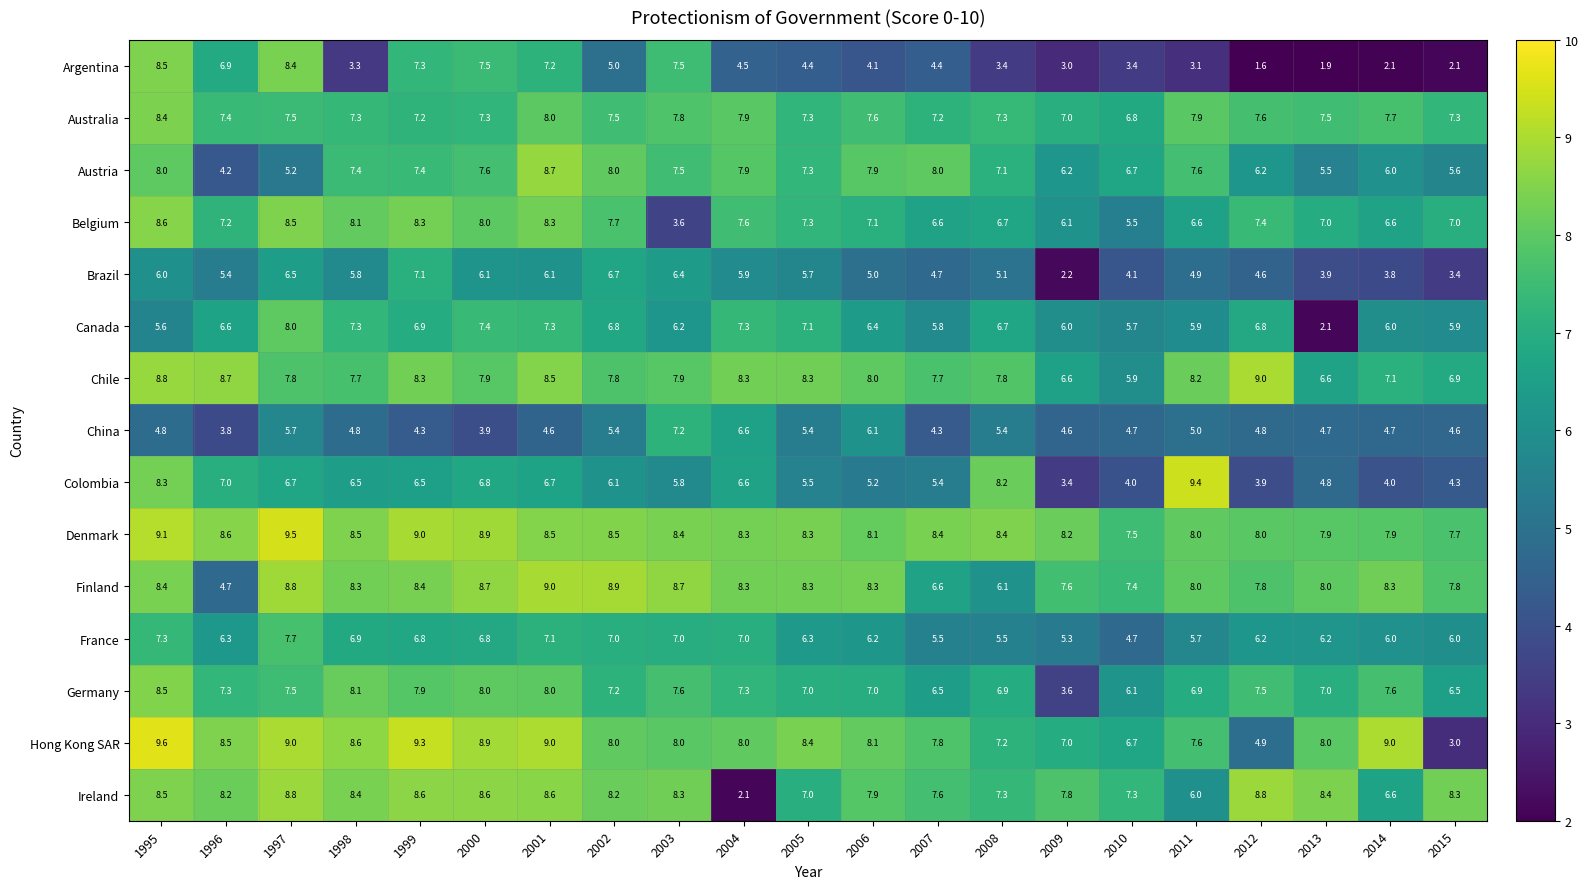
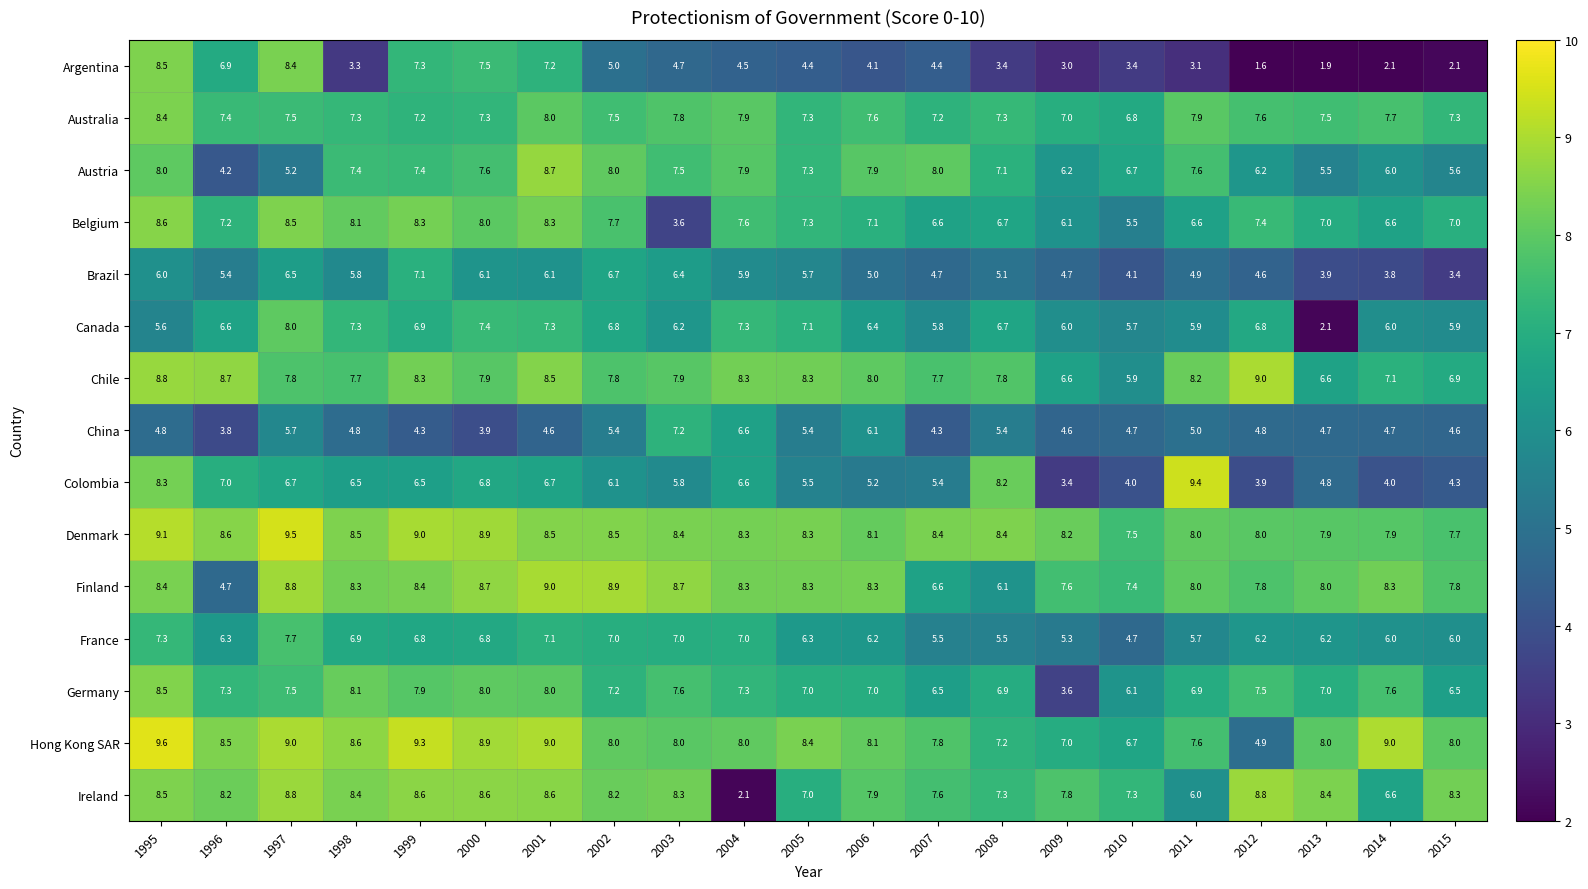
  {
    "Argentina": {
      "1995": 8.5,
      "1996": 6.9,
      "1997": 8.4,
      "1998": 3.3,
      "1999": 7.3,
      "2000": 7.5,
      "2001": 7.2,
      "2002": 5.0,
-     "2003": 7.5,
+     "2003": 4.7,
      "2004": 4.5,
      "2005": 4.4,
      "2006": 4.1,
      "2007": 4.4,
      "2008": 3.4,
      "2009": 3.0,
      "2010": 3.4,
      "2011": 3.1,
      "2012": 1.6,
      "2013": 1.9,
      "2014": 2.1,
      "2015": 2.1
    },
    "Brazil": {
      "1995": 6.0,
      "1996": 5.4,
      "1997": 6.5,
      "1998": 5.8,
      "1999": 7.1,
      "2000": 6.1,
      "2001": 6.1,
      "2002": 6.7,
      "2003": 6.4,
      "2004": 5.9,
      "2005": 5.7,
      "2006": 5.0,
      "2007": 4.7,
      "2008": 5.1,
-     "2009": 2.2,
+     "2009": 4.7,
      "2010": 4.1,
      "2011": 4.9,
      "2012": 4.6,
      "2013": 3.9,
      "2014": 3.8,
      "2015": 3.4
    },
    "Hong Kong SAR": {
      "1995": 9.6,
      "1996": 8.5,
      "1997": 9.0,
      "1998": 8.6,
      "1999": 9.3,
      "2000": 8.9,
      "2001": 9.0,
      "2002": 8.0,
      "2003": 8.0,
      "2004": 8.0,
      "2005": 8.4,
      "2006": 8.1,
      "2007": 7.8,
      "2008": 7.2,
      "2009": 7.0,
      "2010": 6.7,
      "2011": 7.6,
      "2012": 4.9,
      "2013": 8.0,
      "2014": 9.0,
-     "2015": 3.0
+     "2015": 8.0
    }
  }
